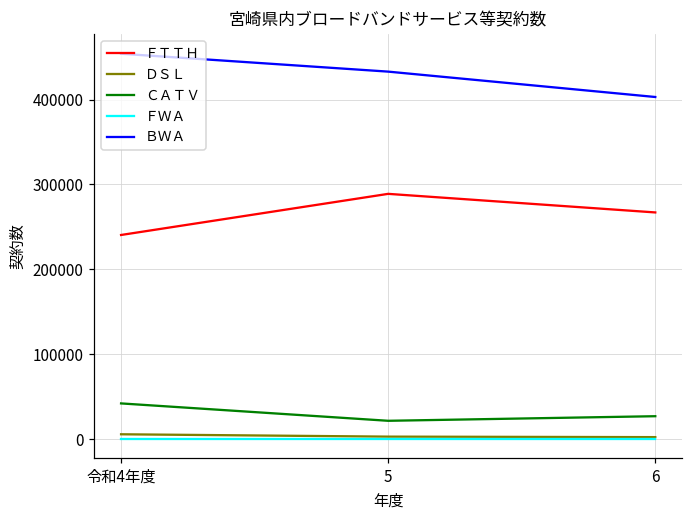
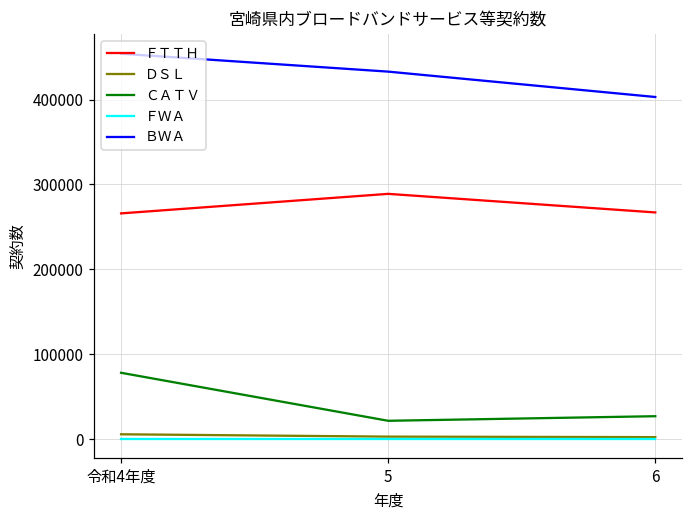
  {
    "ＦＴＴＨ": {
-     "令和4年度": 240000,
+     "令和4年度": 270000,
      "5": 290000,
      "6": 270000
    },
    "ＤＳＬ": {
      "令和4年度": 10000
    },
    "ＣＡＴＶ": {
-     "令和4年度": 40000,
+     "令和4年度": 80000,
      "5": 20000,
      "6": 30000
    },
    "ＦＷＡ": {
      "令和4年度": 0
    },
    "ＢＷＡ": {
      "5": 430000,
      "6": 400000
    }
  }
